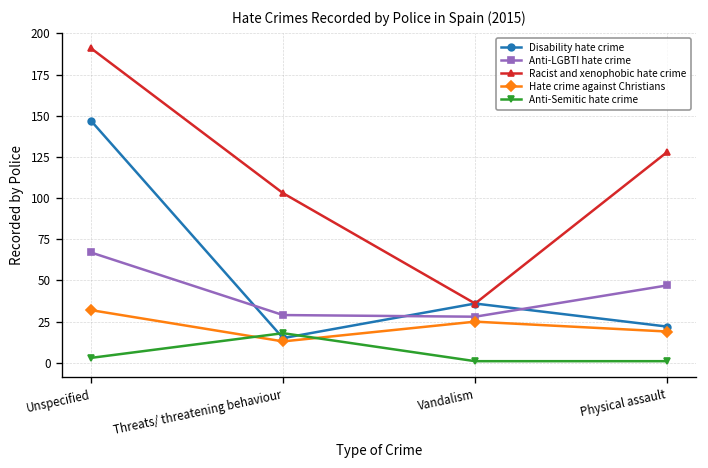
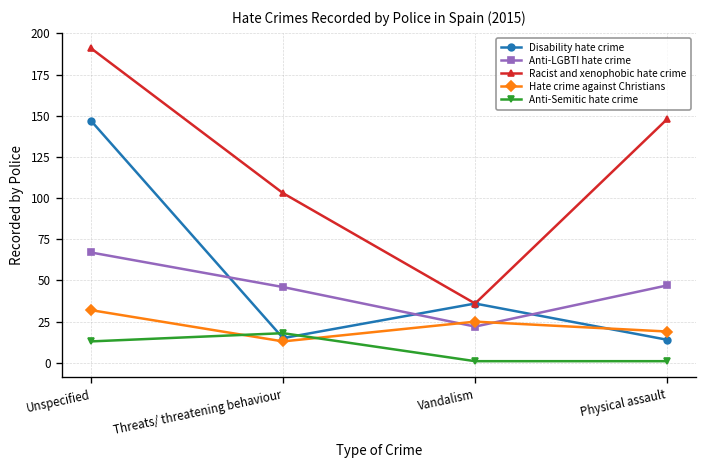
  {
    "Disability hate crime": {
      "Unspecified": 147,
      "Threats/ threatening behaviour": 15,
-     "Physical assault": 22
+     "Physical assault": 14
    },
    "Anti-LGBTI hate crime": {
      "Unspecified": 67,
-     "Threats/ threatening behaviour": 29,
-     "Vandalism": 28,
+     "Threats/ threatening behaviour": 46,
+     "Vandalism": 22,
      "Physical assault": 47
    },
    "Racist and xenophobic hate crime": {
      "Unspecified": 191,
      "Threats/ threatening behaviour": 103,
-     "Physical assault": 128
+     "Physical assault": 148
    },
    "Hate crime against Christians": {
      "Unspecified": 32,
      "Threats/ threatening behaviour": 13,
      "Vandalism": 25,
      "Physical assault": 19
    },
    "Anti-Semitic hate crime": {
-     "Unspecified": 3,
+     "Unspecified": 13,
      "Threats/ threatening behaviour": 18,
      "Vandalism": 1,
      "Physical assault": 1
    }
  }
